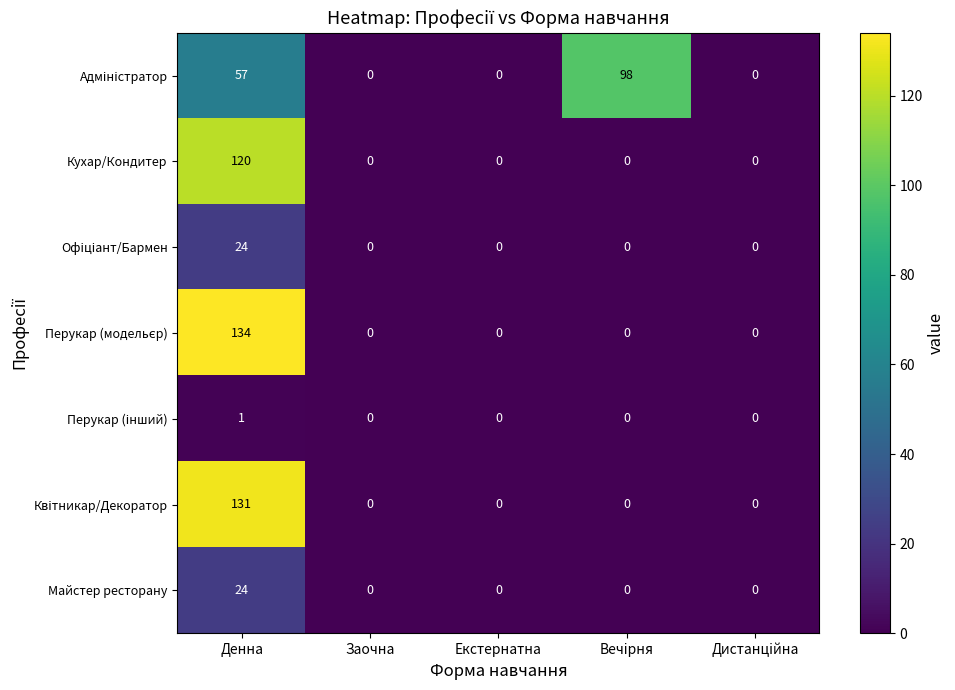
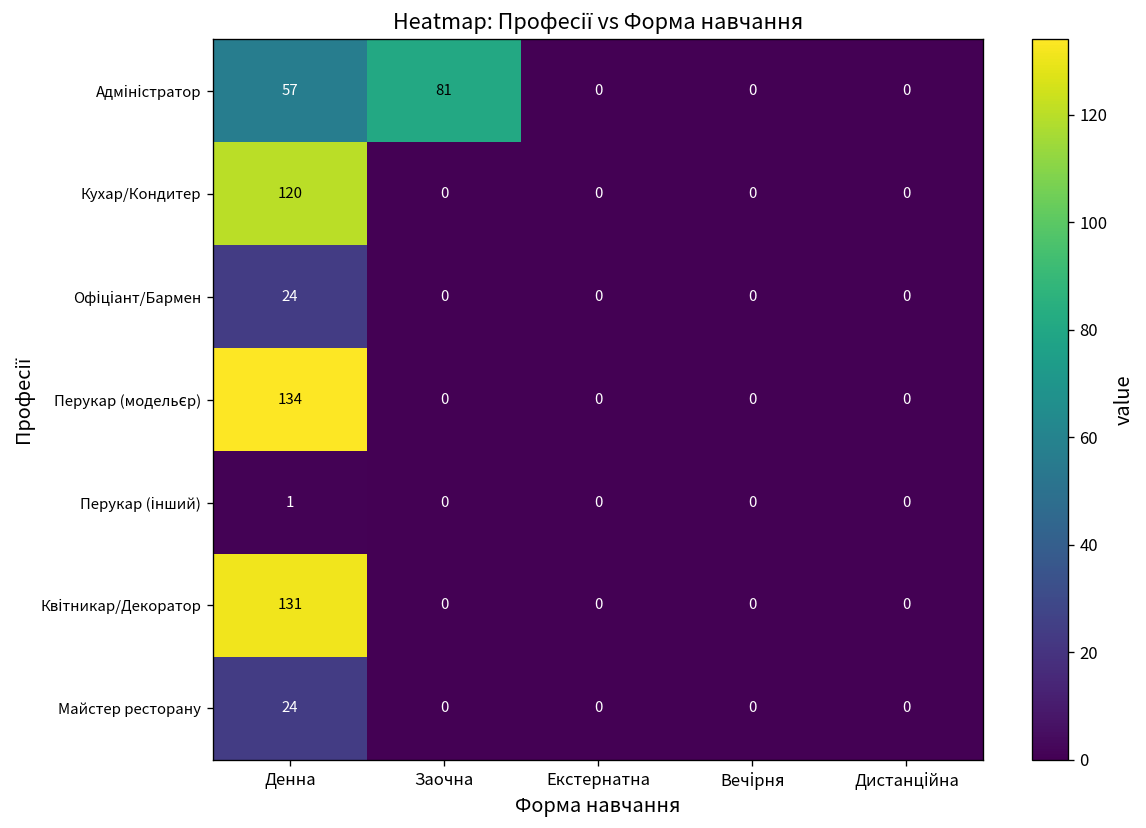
  {
    "Адміністратор": {
      "Денна": 57,
-     "Заочна": 0,
+     "Заочна": 81,
      "Екстернатна": 0,
-     "Вечірня": 98,
+     "Вечірня": 0,
      "Дистанційна": 0
    },
    "Кухар/Кондитер": {
      "Денна": 120,
      "Заочна": 0,
      "Екстернатна": 0,
      "Вечірня": 0,
      "Дистанційна": 0
    },
    "Офіціант/Бармен": {
      "Денна": 24,
      "Заочна": 0,
      "Екстернатна": 0,
      "Вечірня": 0,
      "Дистанційна": 0
    },
    "Перукар (модельєр)": {
      "Денна": 134,
      "Заочна": 0,
      "Екстернатна": 0,
      "Вечірня": 0,
      "Дистанційна": 0
    },
    "Перукар (інший)": {
      "Денна": 1,
      "Заочна": 0,
      "Екстернатна": 0,
      "Вечірня": 0,
      "Дистанційна": 0
    },
    "Квітникар/Декоратор": {
      "Денна": 131,
      "Заочна": 0,
      "Екстернатна": 0,
      "Вечірня": 0,
      "Дистанційна": 0
    },
    "Майстер ресторану": {
      "Денна": 24,
      "Заочна": 0,
      "Екстернатна": 0,
      "Вечірня": 0,
      "Дистанційна": 0
    }
  }
